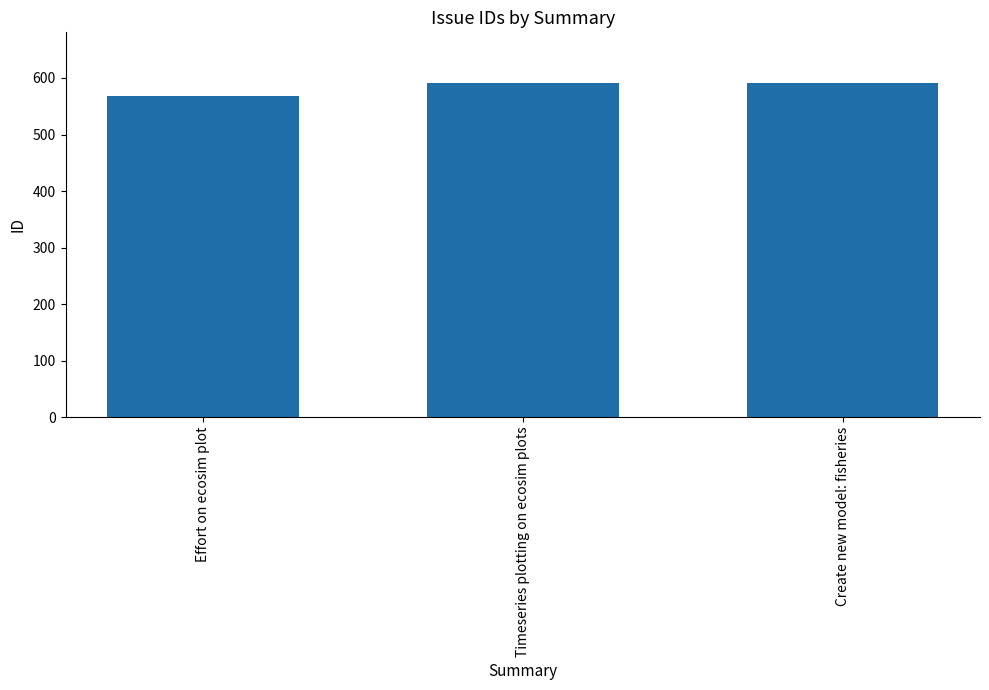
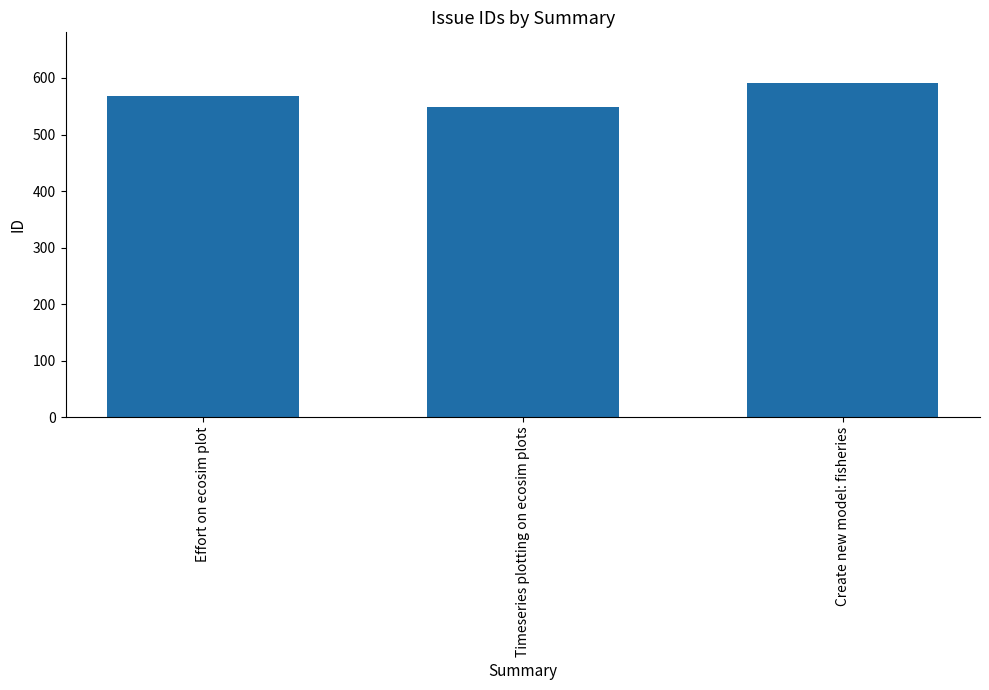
  {
    "Effort on ecosim plot": 570,
-   "Timeseries plotting on ecosim plots": 590,
+   "Timeseries plotting on ecosim plots": 550,
    "Create new model: fisheries": 590
  }
